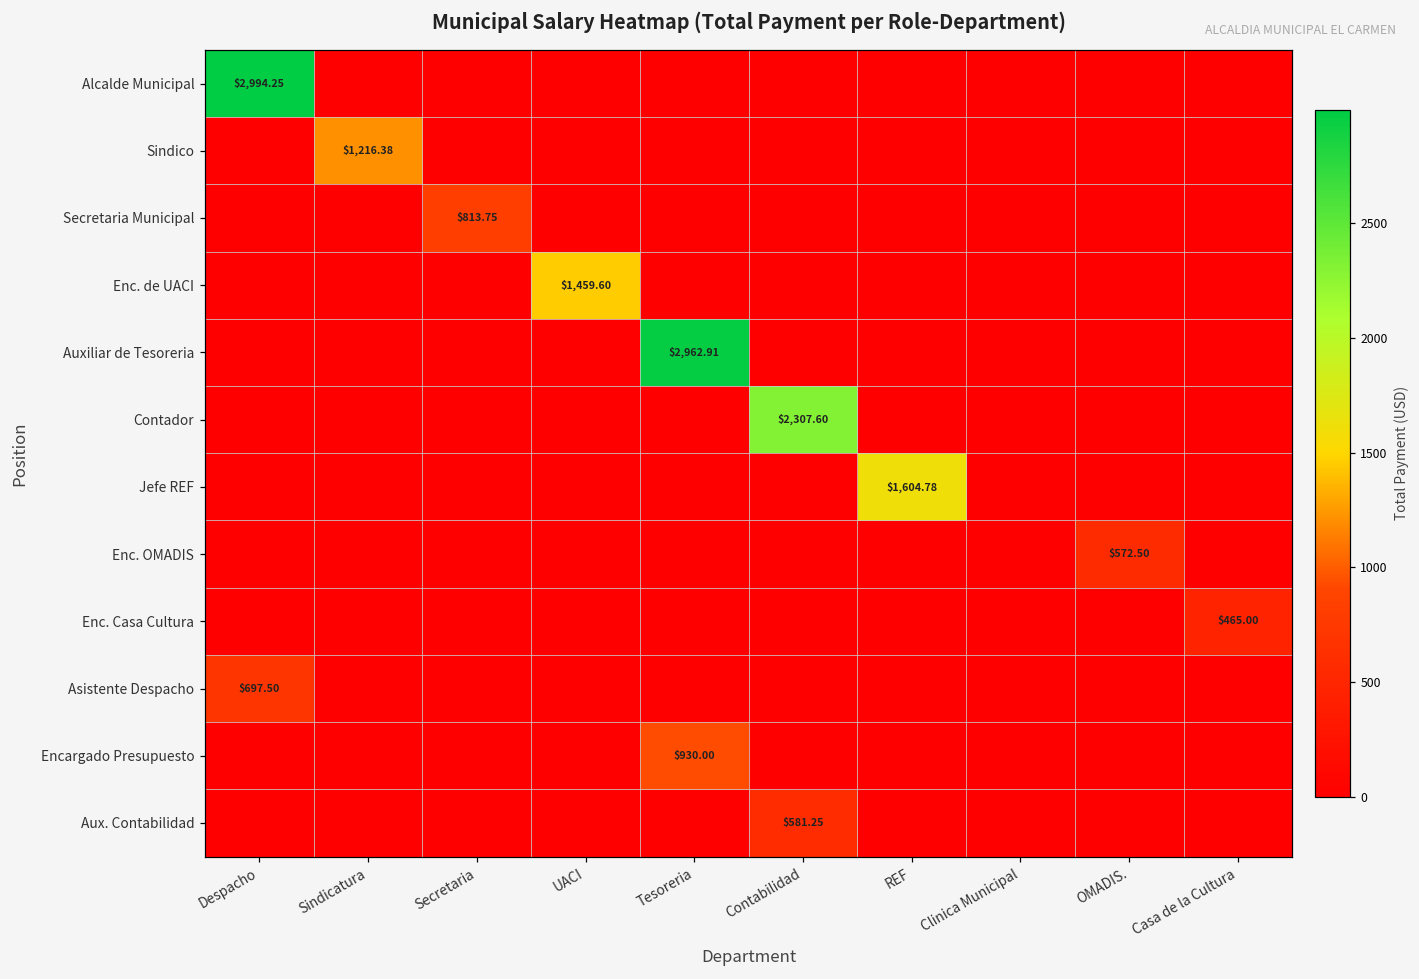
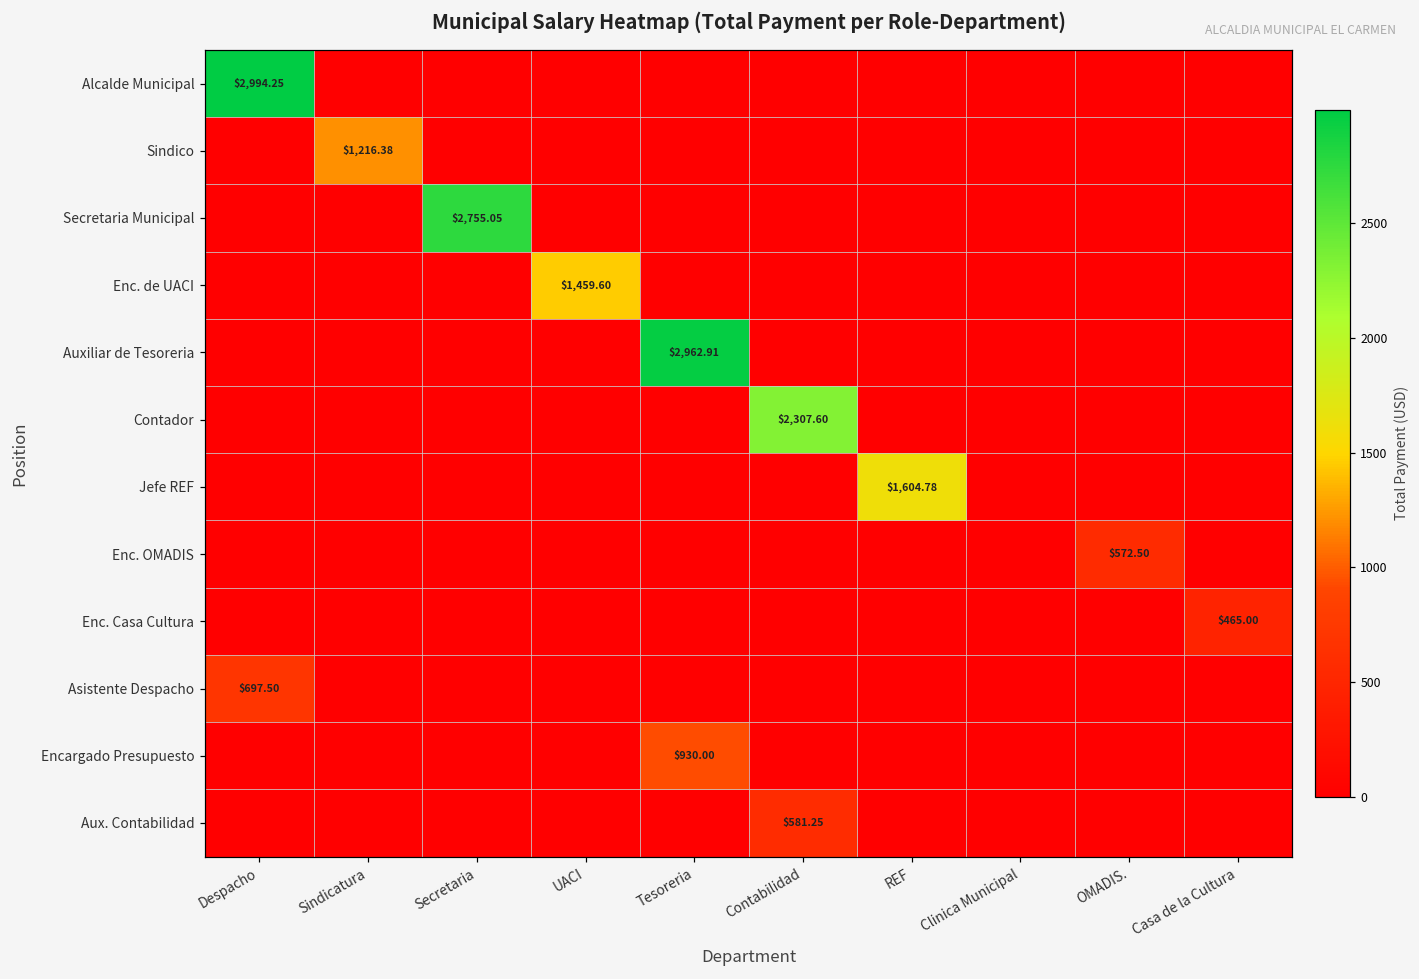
  {
    "Alcalde Municipal": {
      "Despacho": "$2,994.25"
    },
    "Sindico": {
      "Sindicatura": "$1,216.38"
    },
    "Secretaria Municipal": {
-     "Secretaria": "$813.75"
+     "Secretaria": "$2,755.05"
    },
    "Enc. de UACI": {
      "UACI": "$1,459.60"
    },
    "Auxiliar de Tesoreria": {
      "Tesoreria": "$2,962.91"
    },
    "Contador": {
      "Contabilidad": "$2,307.60"
    },
    "Jefe REF": {
      "REF": "$1,604.78"
    },
    "Enc. OMADIS": {
      "OMADIS.": "$572.50"
    },
    "Enc. Casa Cultura": {
      "Casa de la Cultura": "$465.00"
    },
    "Asistente Despacho": {
      "Despacho": "$697.50"
    },
    "Encargado Presupuesto": {
      "Tesoreria": "$930.00"
    },
    "Aux. Contabilidad": {
      "Contabilidad": "$581.25"
    }
  }
